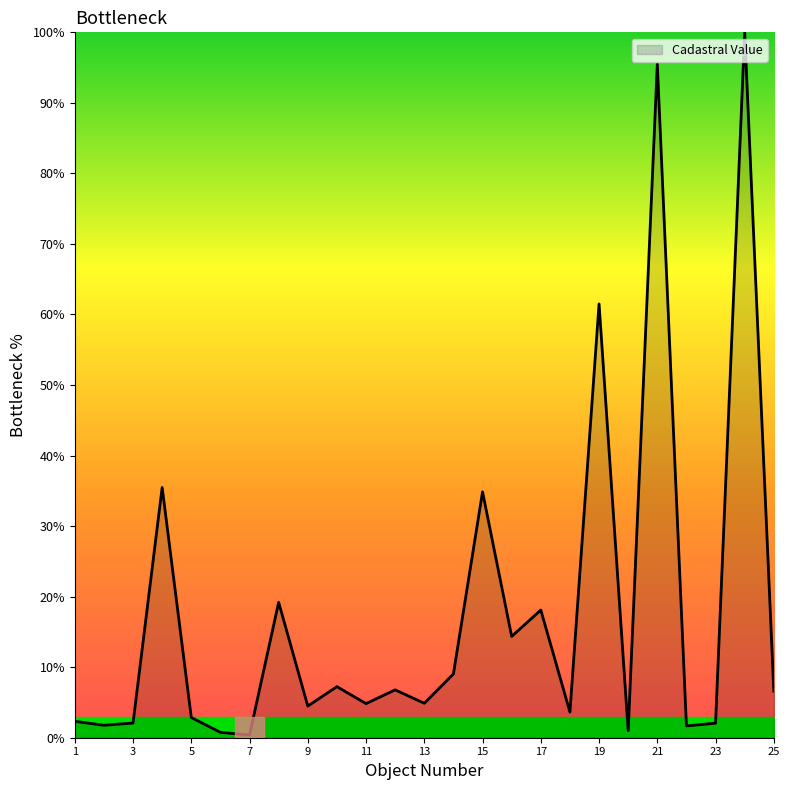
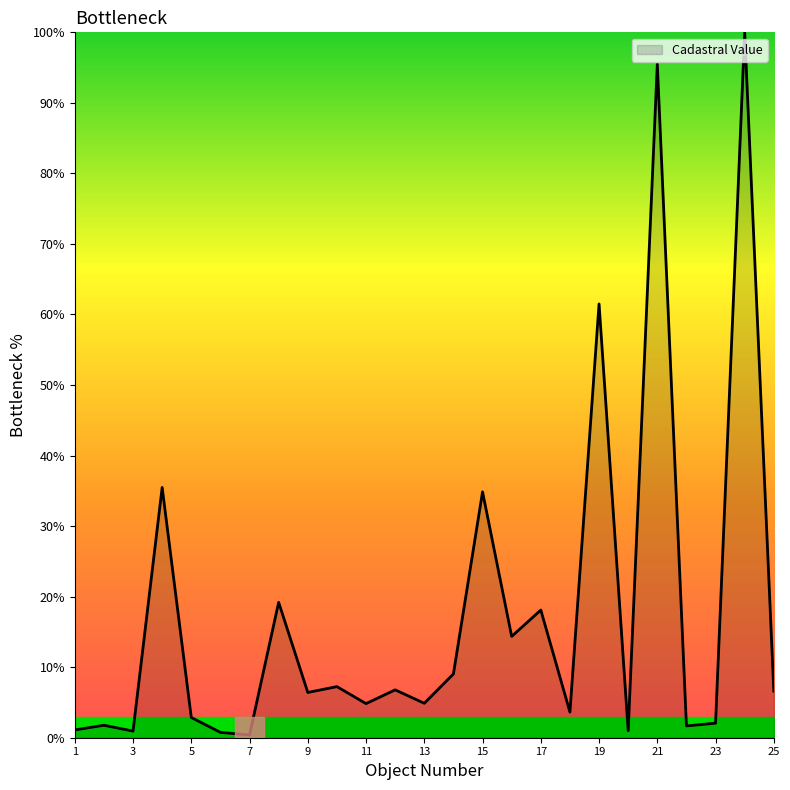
  {
    "Cadastral Value": {
-     "1": "2%",
-     "3": "2%",
-     "9": "4%",
+     "1": "1%",
+     "3": "1%",
+     "9": "6%",
      "11": "5%",
      "13": "5%",
      "15": "35%",
      "17": "18%",
      "19": "62%",
      "21": "95%",
      "23": "2%",
      "25": "7%"
    }
  }
